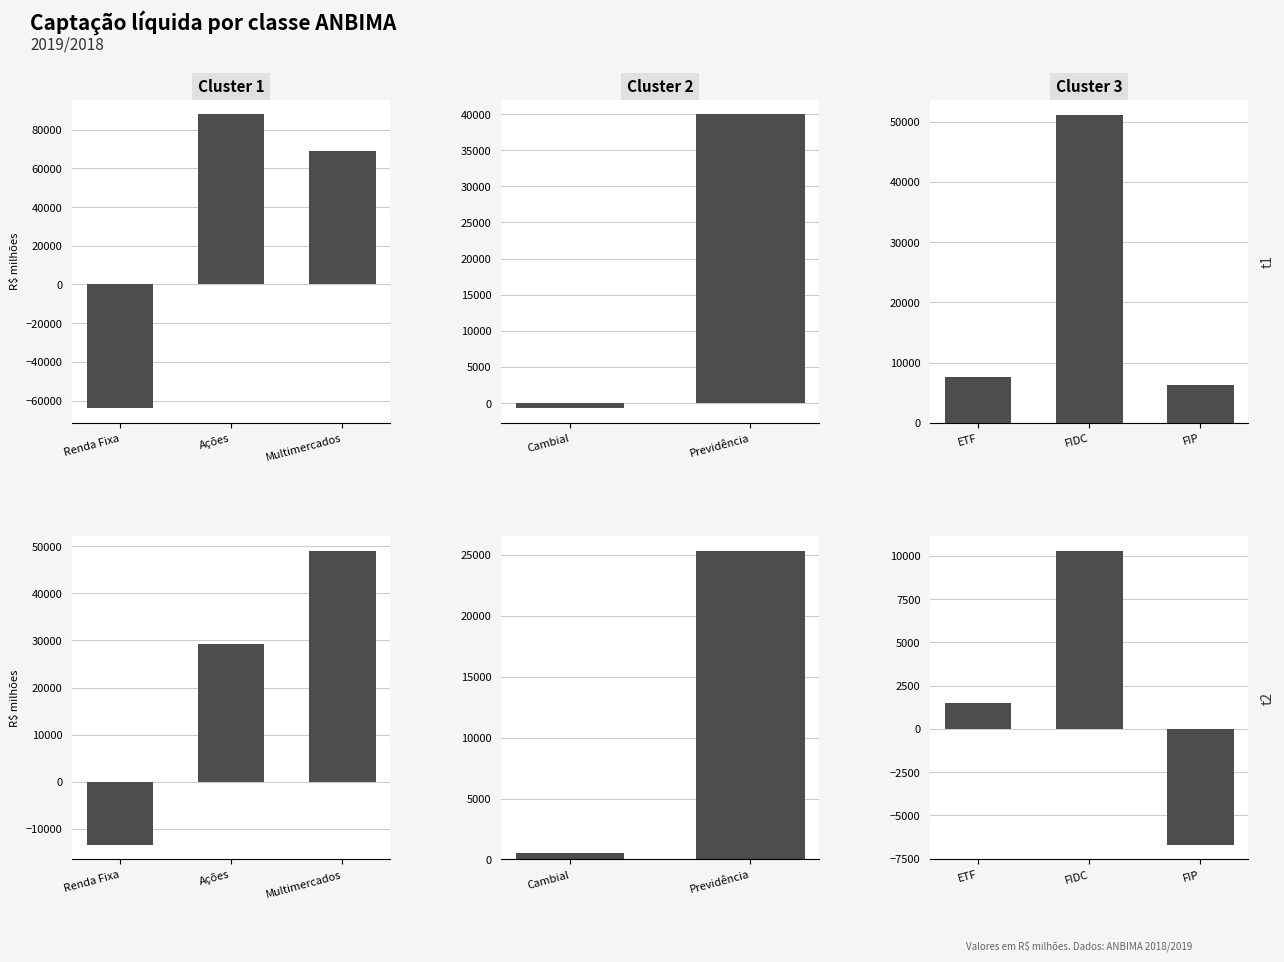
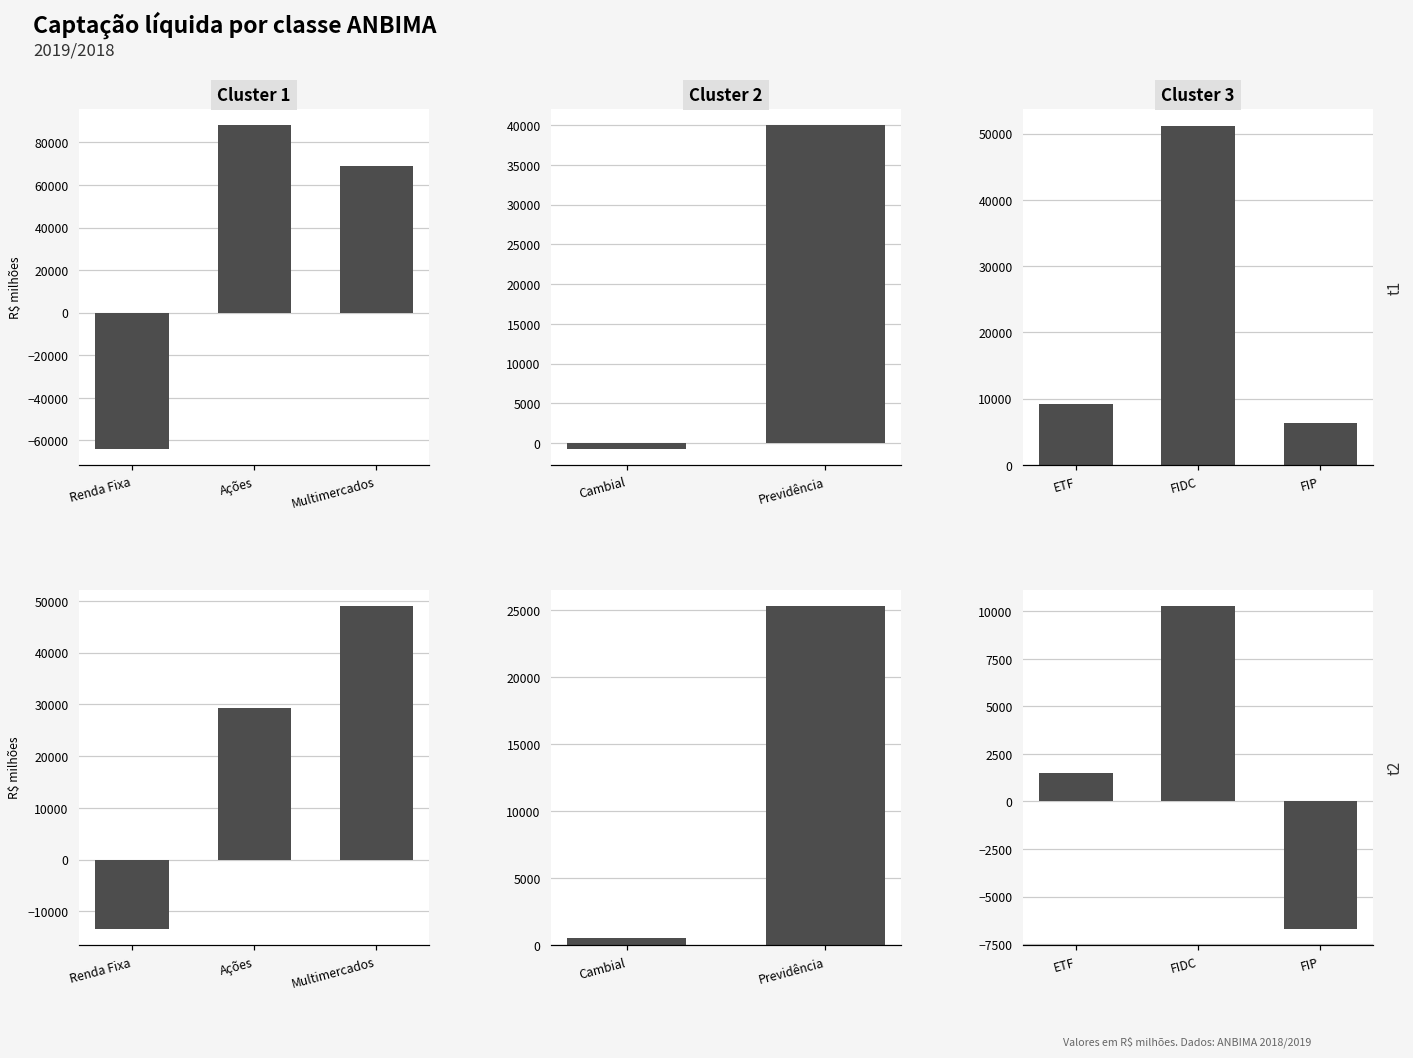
  {
    "Cluster 1": {
      "Renda Fixa": -64000,
      "Ações": 88000,
      "Multimercados": 69000
    },
    "Cluster 2": {
      "Cambial": -1000,
      "Previdência": 40000
    },
    "Cluster 3": {
-     "ETF": 8000,
+     "ETF": 9000,
      "FIDC": 51000,
      "FIP": 6000
    }
  }
